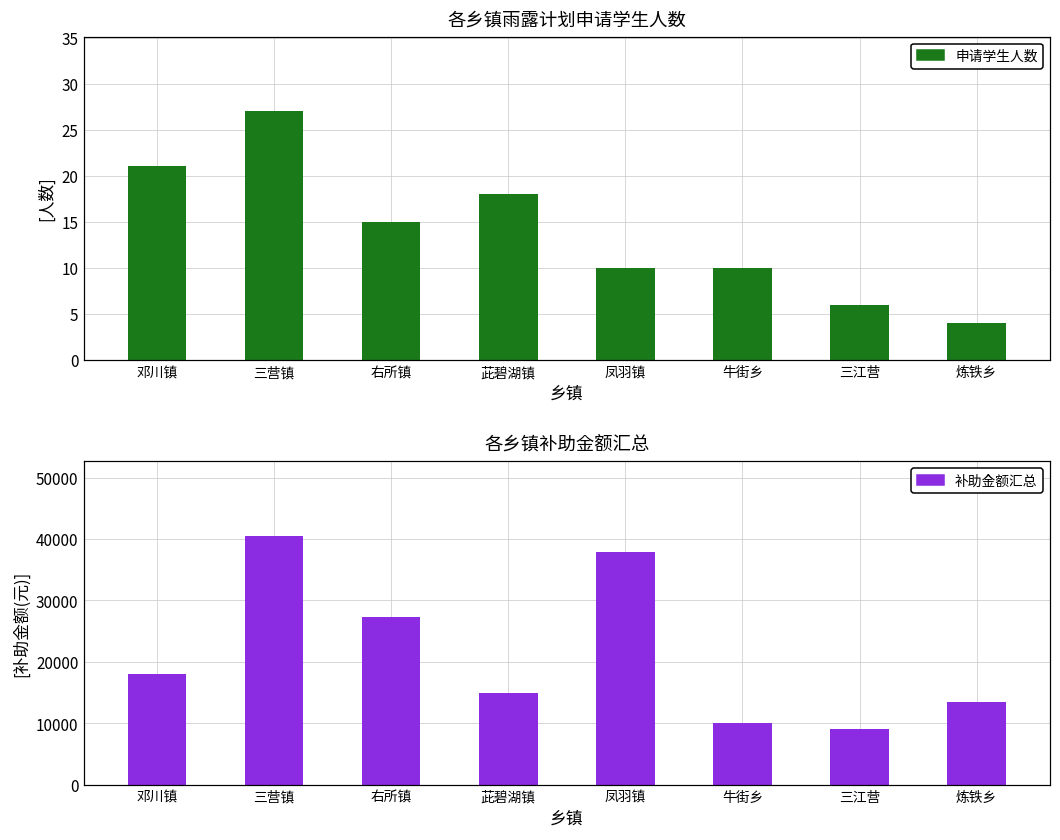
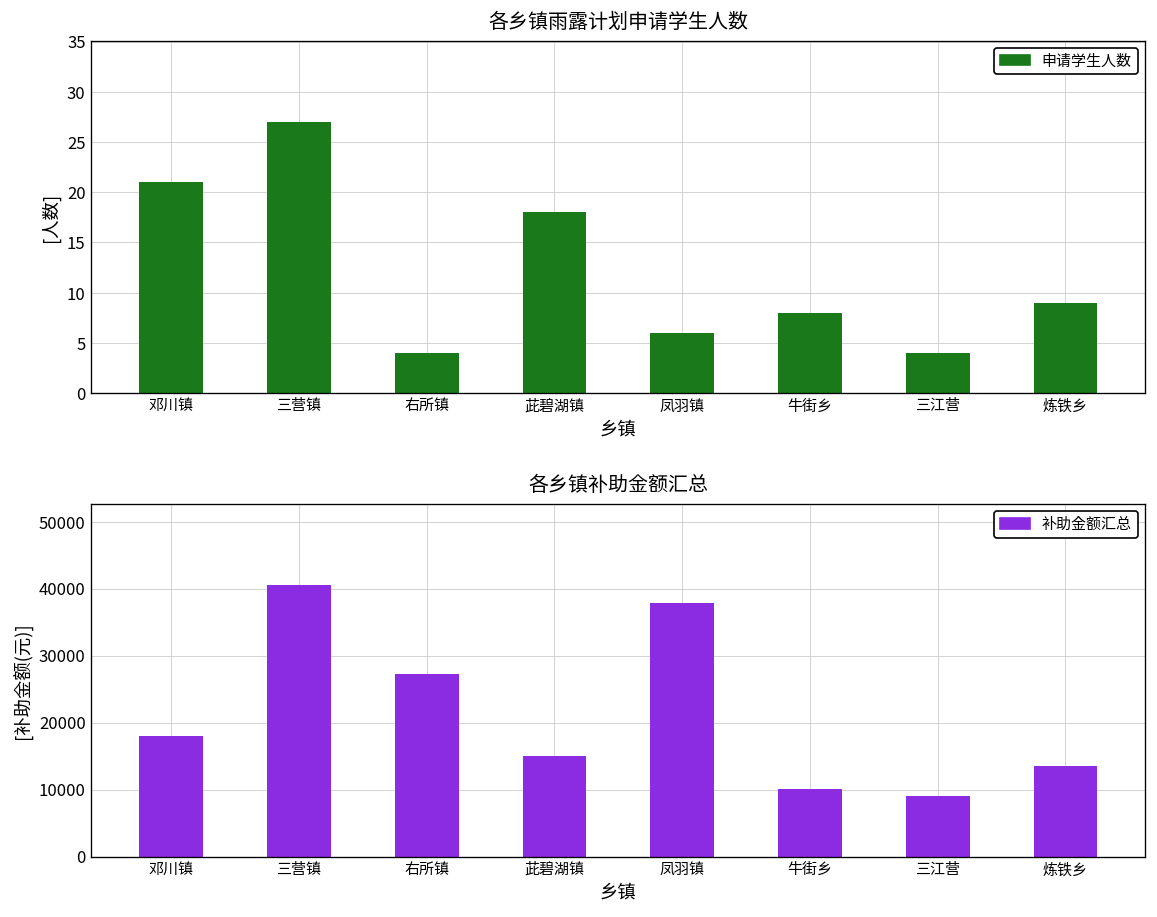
  {
    "各乡镇雨露计划申请学生人数": {
      "邓川镇": 21,
      "三营镇": 27,
-     "右所镇": 15,
+     "右所镇": 4,
      "茈碧湖镇": 18,
-     "凤羽镇": 10,
-     "牛街乡": 10,
-     "三江营": 6,
-     "炼铁乡": 4
+     "凤羽镇": 6,
+     "牛街乡": 8,
+     "三江营": 4,
+     "炼铁乡": 9
    },
    "各乡镇补助金额汇总": {
      "邓川镇": 18000,
      "三营镇": 41000,
      "右所镇": 27000,
      "茈碧湖镇": 15000,
      "凤羽镇": 38000,
      "牛街乡": 10000,
      "三江营": 9000,
      "炼铁乡": 14000
    }
  }
